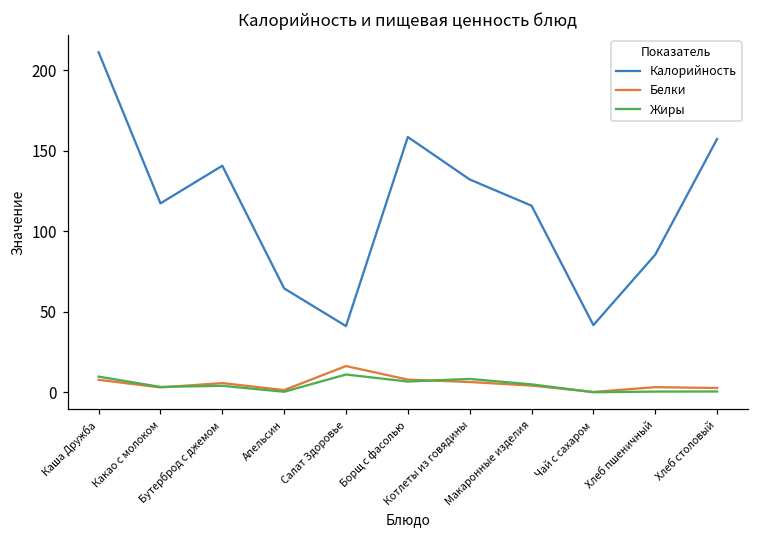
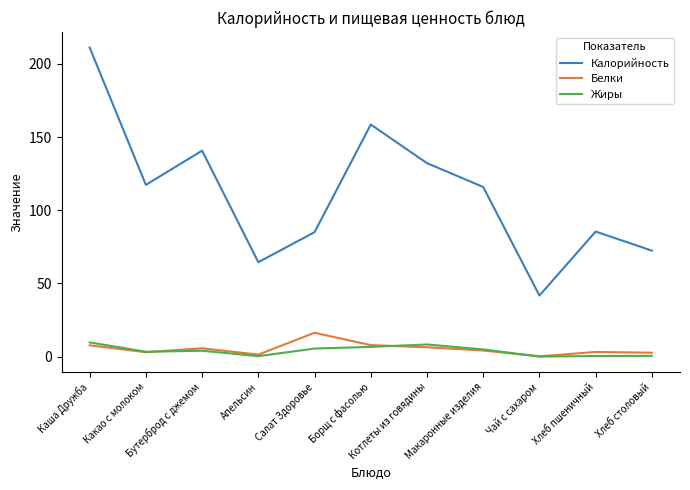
  {
    "Калорийность": {
      "Каша Дружба": 211,
      "Какао с молоком": 117,
      "Бутерброд с джемом": 141,
      "Апельсин": 65,
-     "Салат Здоровье": 41,
+     "Салат Здоровье": 85,
      "Борщ с фасолью": 159,
      "Котлеты из говядины": 132,
      "Макаронные изделия": 116,
      "Чай с сахаром": 42,
      "Хлеб пшеничный": 85,
-     "Хлеб столовый": 157
+     "Хлеб столовый": 72
    },
    "Белки": {
      "Каша Дружба": 8,
      "Салат Здоровье": 16,
      "Котлеты из говядины": 6,
      "Хлеб пшеничный": 3,
      "Хлеб столовый": 3
    },
    "Жиры": {
      "Каша Дружба": 10,
-     "Салат Здоровье": 11,
+     "Салат Здоровье": 5,
      "Котлеты из говядины": 8,
      "Хлеб пшеничный": 0,
      "Хлеб столовый": 0
    }
  }
